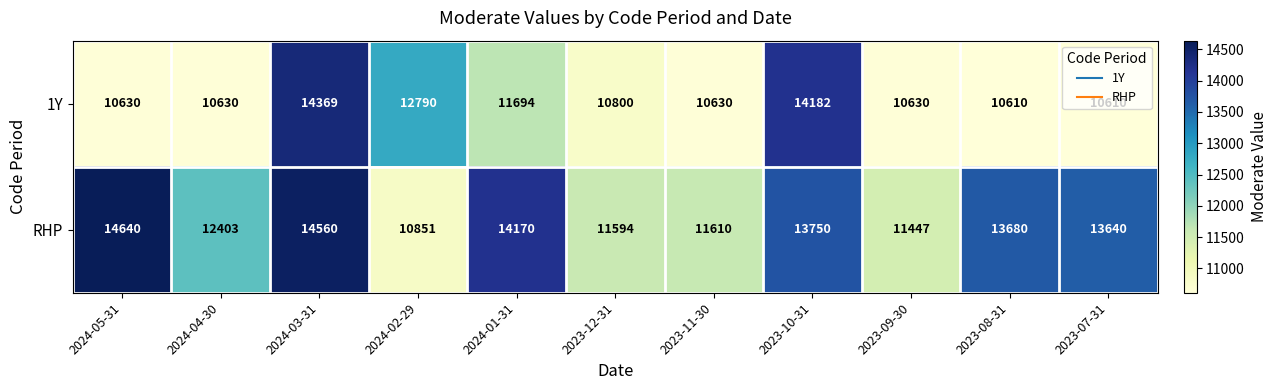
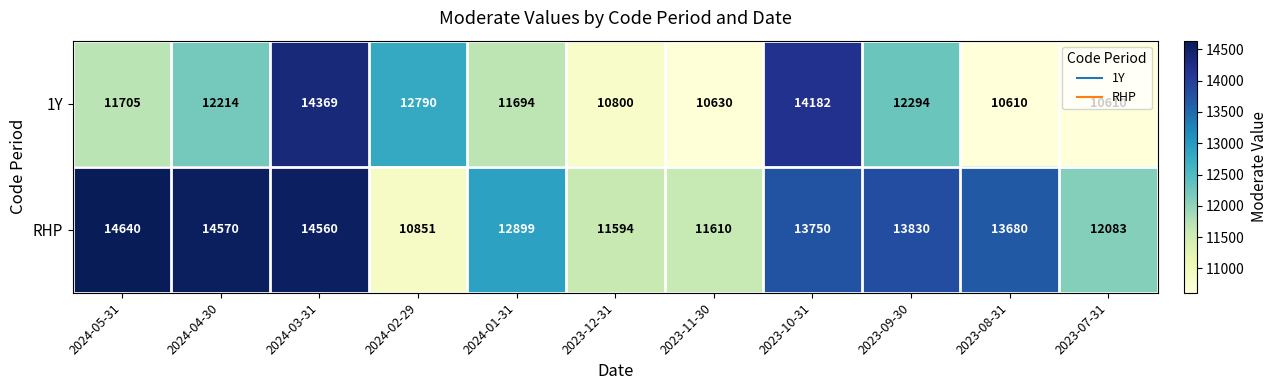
  {
    "1Y": {
-     "2024-05-31": 10630,
-     "2024-04-30": 10630,
+     "2024-05-31": 11705,
+     "2024-04-30": 12214,
      "2024-03-31": 14369,
      "2024-02-29": 12790,
      "2024-01-31": 11694,
      "2023-12-31": 10800,
      "2023-11-30": 10630,
      "2023-10-31": 14182,
-     "2023-09-30": 10630,
+     "2023-09-30": 12294,
      "2023-08-31": 10610
    },
    "RHP": {
      "2024-05-31": 14640,
-     "2024-04-30": 12403,
+     "2024-04-30": 14570,
      "2024-03-31": 14560,
      "2024-02-29": 10851,
-     "2024-01-31": 14170,
+     "2024-01-31": 12899,
      "2023-12-31": 11594,
      "2023-11-30": 11610,
      "2023-10-31": 13750,
-     "2023-09-30": 11447,
+     "2023-09-30": 13830,
      "2023-08-31": 13680,
-     "2023-07-31": 13640
+     "2023-07-31": 12083
    }
  }
